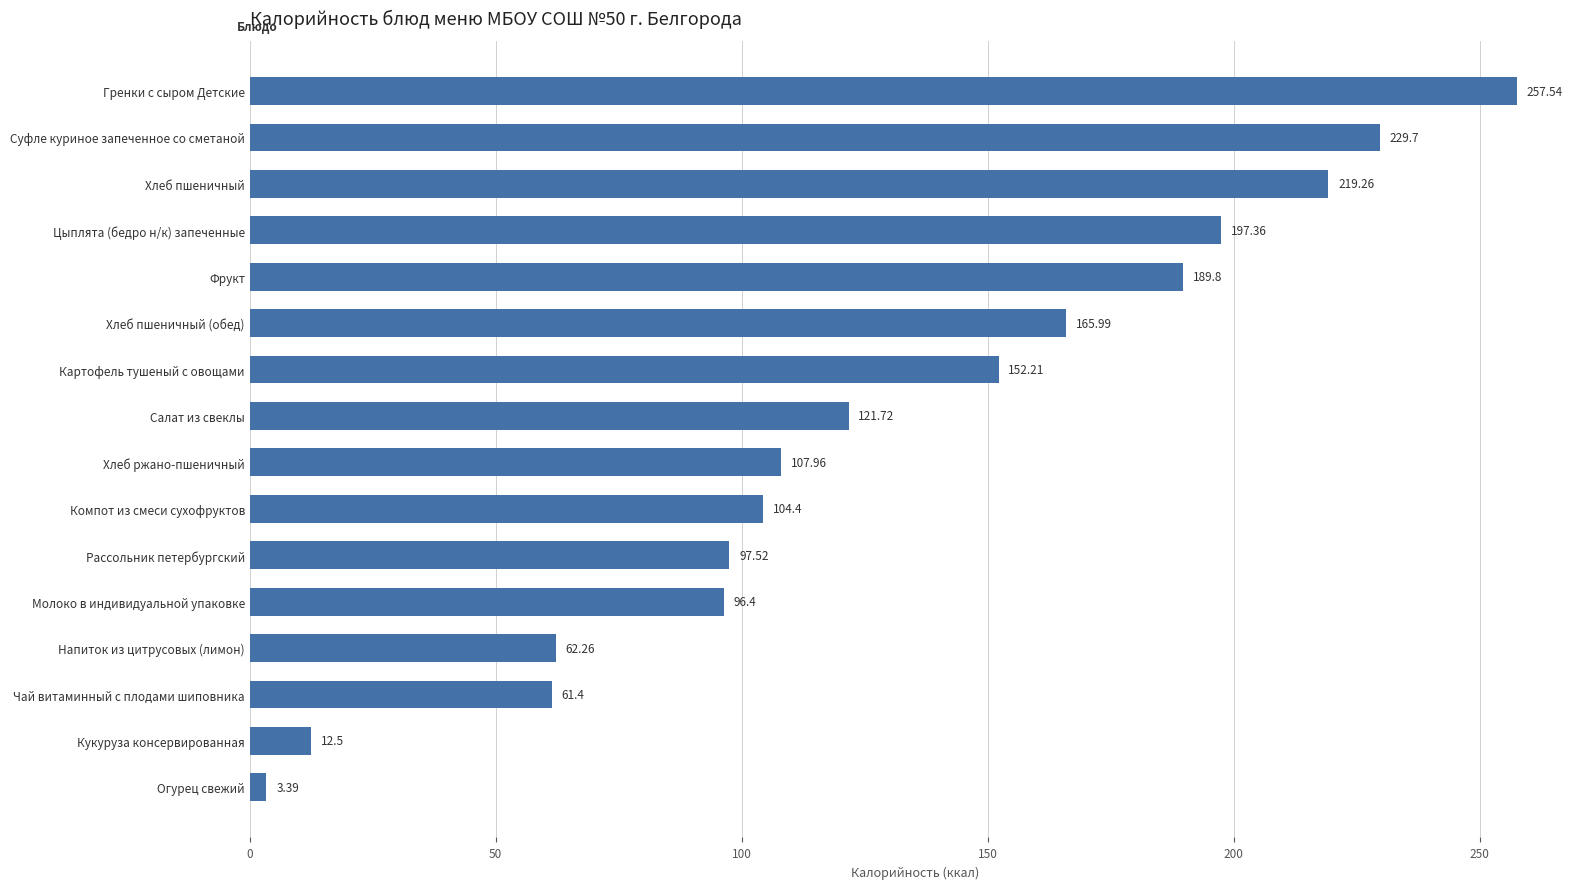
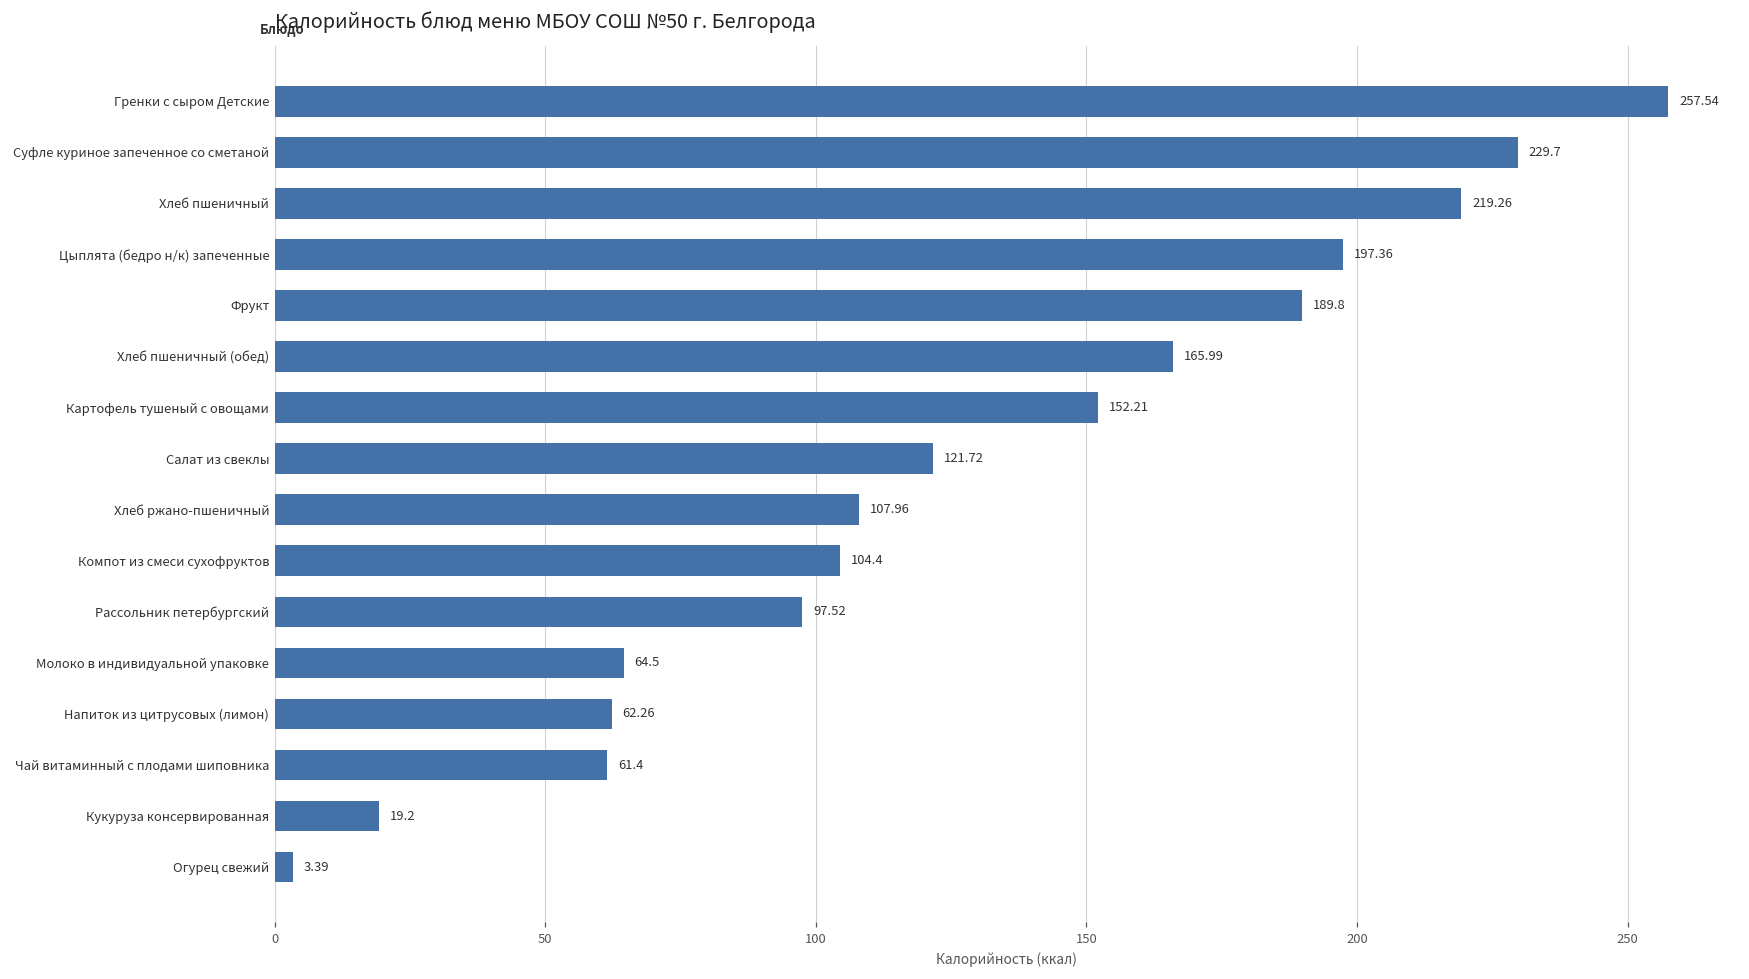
  {
    "Гренки с сыром Детские": 257.54,
    "Суфле куриное запеченное со сметаной": 229.7,
    "Хлеб пшеничный": 219.26,
    "Цыплята (бедро н/к) запеченные": 197.36,
    "Фрукт": 189.8,
    "Хлеб пшеничный (обед)": 165.99,
    "Картофель тушеный с овощами": 152.21,
    "Салат из свеклы": 121.72,
    "Хлеб ржано-пшеничный": 107.96,
    "Компот из смеси сухофруктов": 104.4,
    "Рассольник петербургский": 97.52,
-   "Молоко в индивидуальной упаковке": 96.4,
+   "Молоко в индивидуальной упаковке": 64.5,
    "Напиток из цитрусовых (лимон)": 62.26,
    "Чай витаминный с плодами шиповника": 61.4,
-   "Кукуруза консервированная": 12.5,
+   "Кукуруза консервированная": 19.2,
    "Огурец свежий": 3.39
  }
